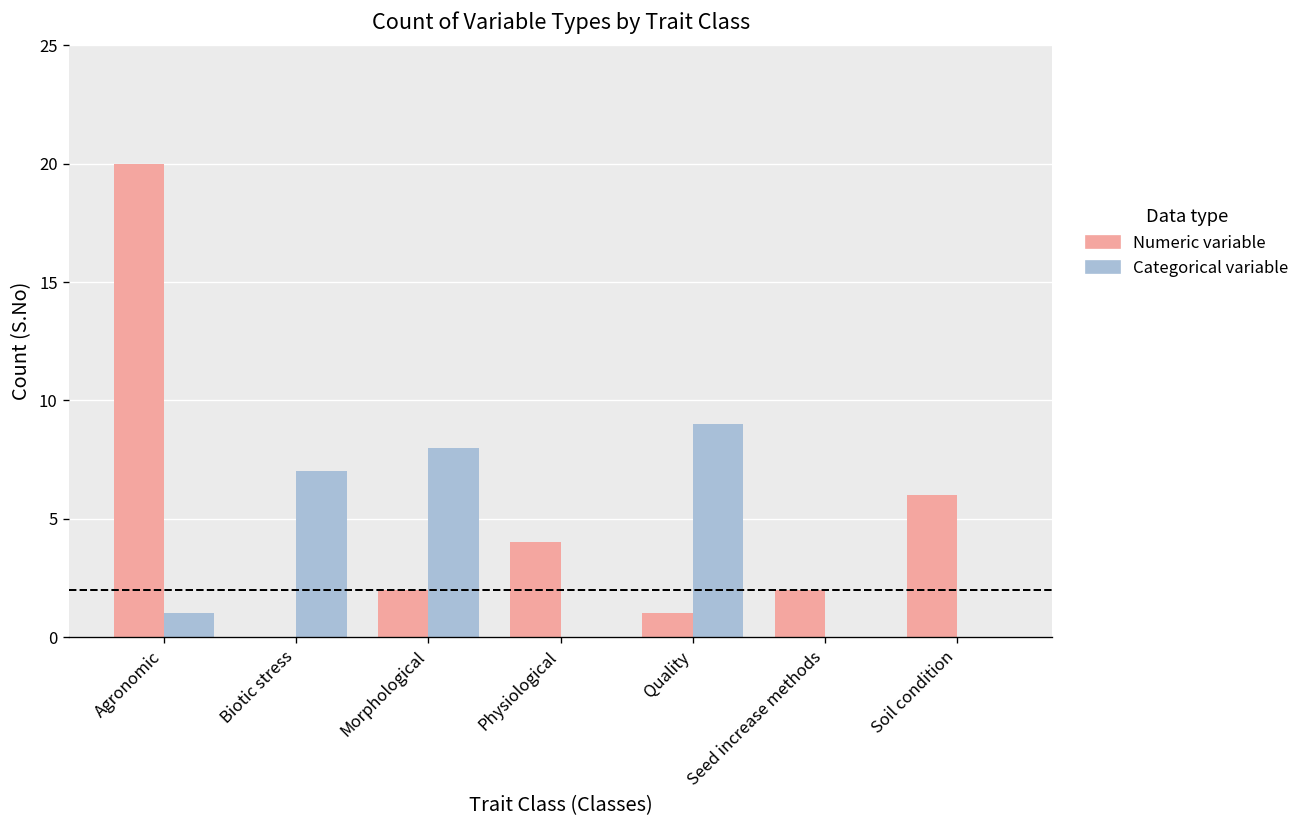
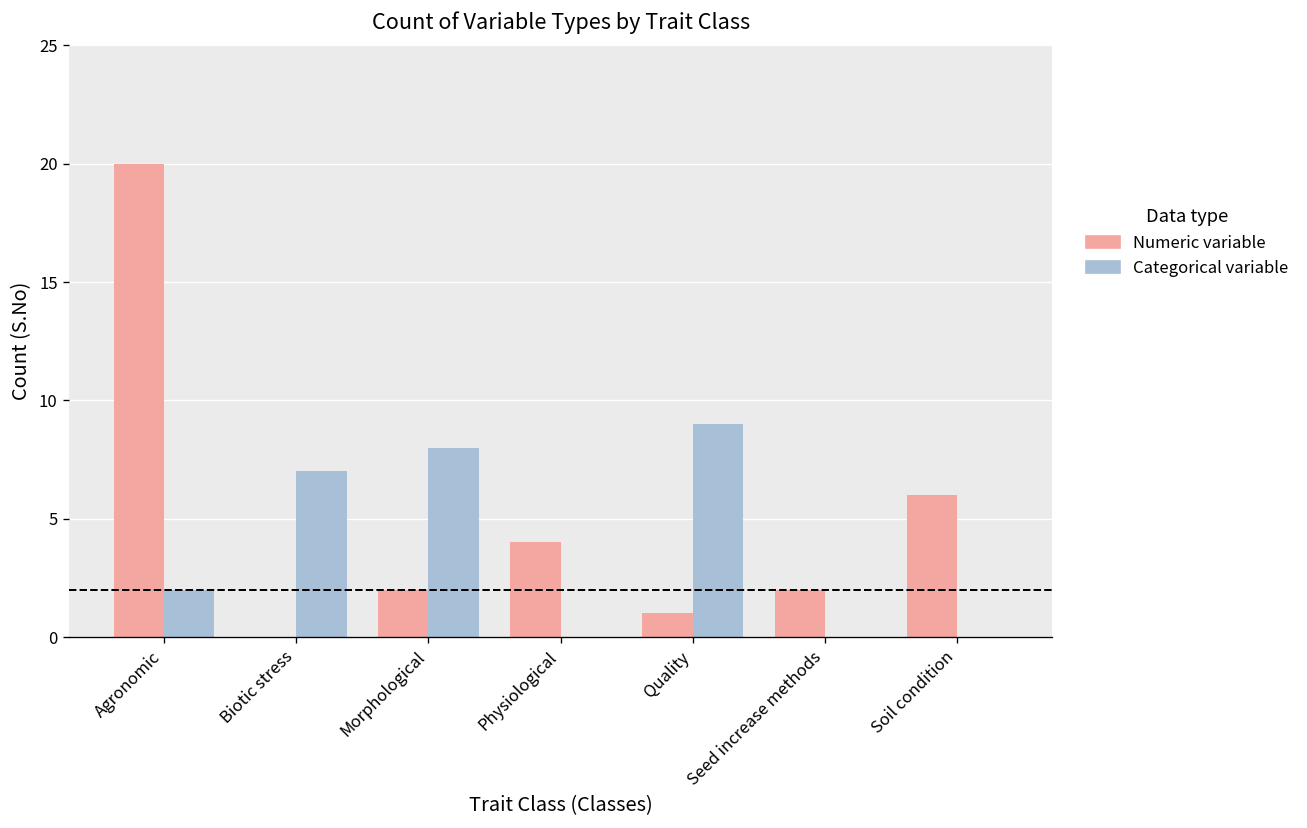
  {
    "Numeric variable": {
      "Agronomic": 20,
      "Biotic stress": 0,
      "Morphological": 2,
      "Physiological": 4,
      "Quality": 1,
      "Seed increase methods": 2,
      "Soil condition": 6
    },
    "Categorical variable": {
-     "Agronomic": 1,
+     "Agronomic": 2,
      "Biotic stress": 7,
      "Morphological": 8,
      "Physiological": 0,
      "Quality": 9,
      "Seed increase methods": 0,
      "Soil condition": 0
    }
  }
